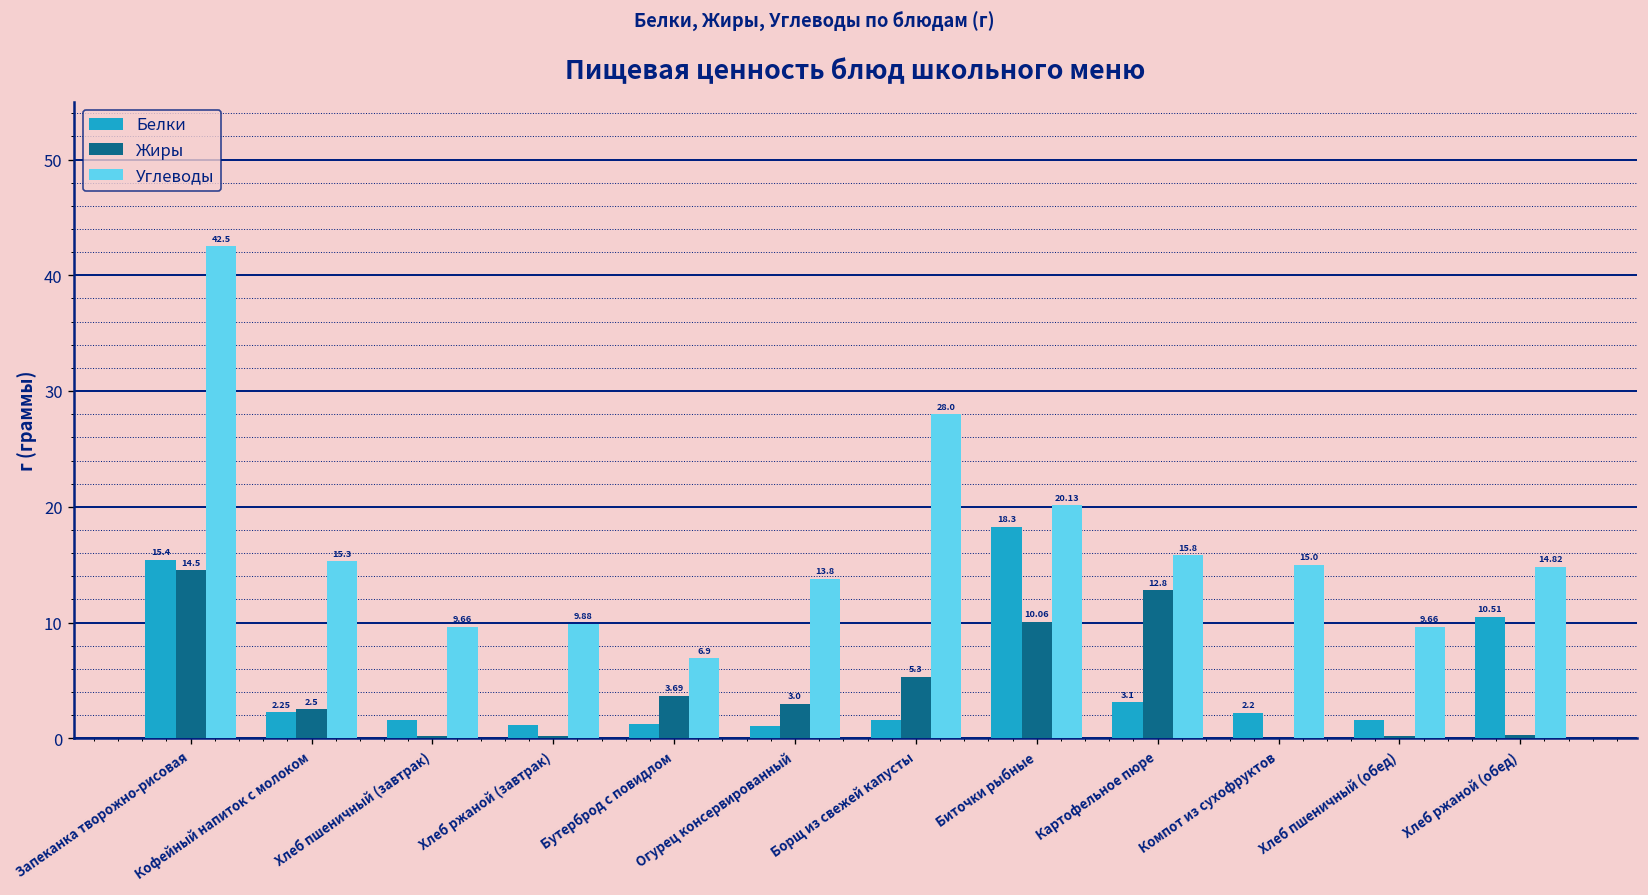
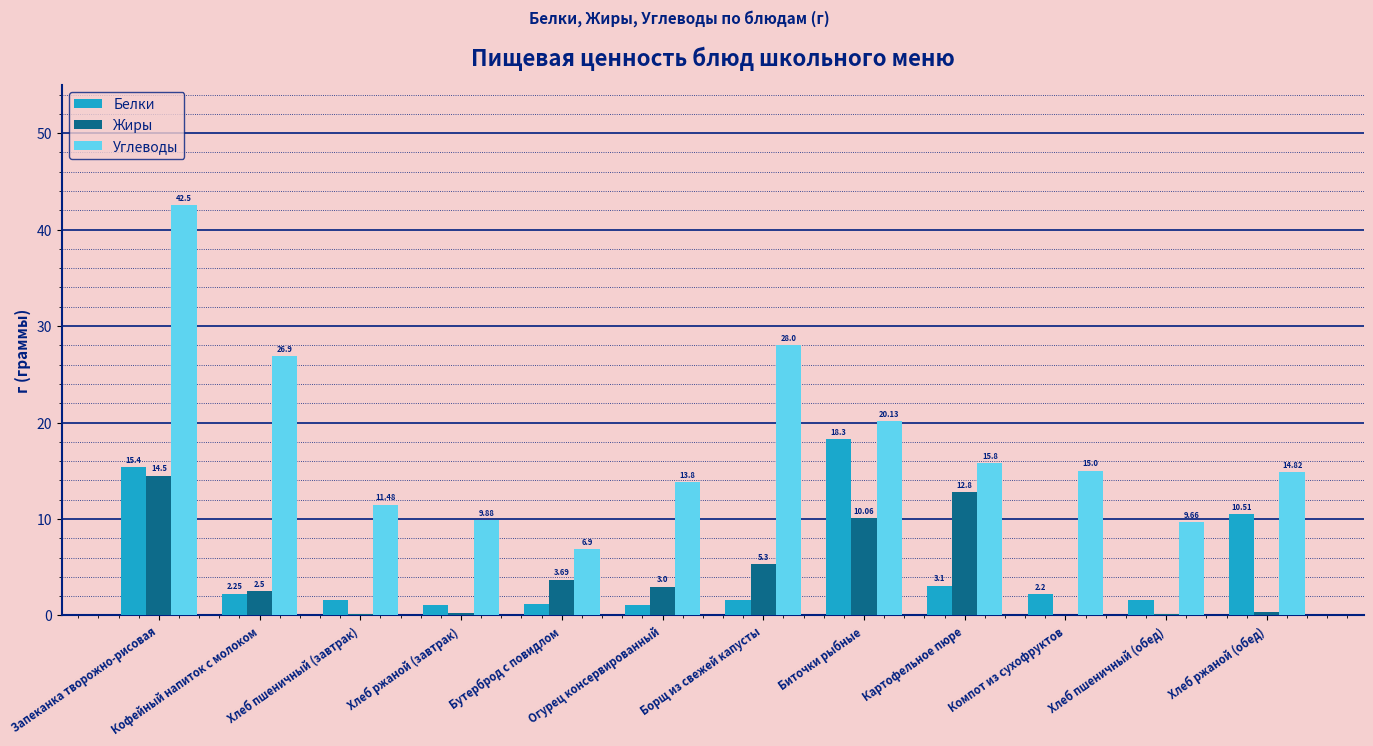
  {
    "Белки": {
      "Запеканка творожно-рисовая": 15.4,
      "Кофейный напиток с молоком": 2.25,
      "Биточки рыбные": 18.3,
      "Картофельное пюре": 3.1,
      "Компот из сухофруктов": 2.2,
      "Хлеб ржаной (обед)": 10.51
    },
    "Жиры": {
      "Запеканка творожно-рисовая": 14.5,
      "Кофейный напиток с молоком": 2.5,
      "Бутерброд с повидлом": 3.69,
      "Огурец консервированный": 3.0,
      "Борщ из свежей капусты": 5.3,
      "Биточки рыбные": 10.06,
      "Картофельное пюре": 12.8
    },
    "Углеводы": {
      "Запеканка творожно-рисовая": 42.5,
-     "Кофейный напиток с молоком": 15.3,
-     "Хлеб пшеничный (завтрак)": 9.66,
+     "Кофейный напиток с молоком": 26.9,
+     "Хлеб пшеничный (завтрак)": 11.48,
      "Хлеб ржаной (завтрак)": 9.88,
      "Бутерброд с повидлом": 6.9,
      "Огурец консервированный": 13.8,
      "Борщ из свежей капусты": 28.0,
      "Биточки рыбные": 20.13,
      "Картофельное пюре": 15.8,
      "Компот из сухофруктов": 15.0,
      "Хлеб пшеничный (обед)": 9.66,
      "Хлеб ржаной (обед)": 14.82
    }
  }
